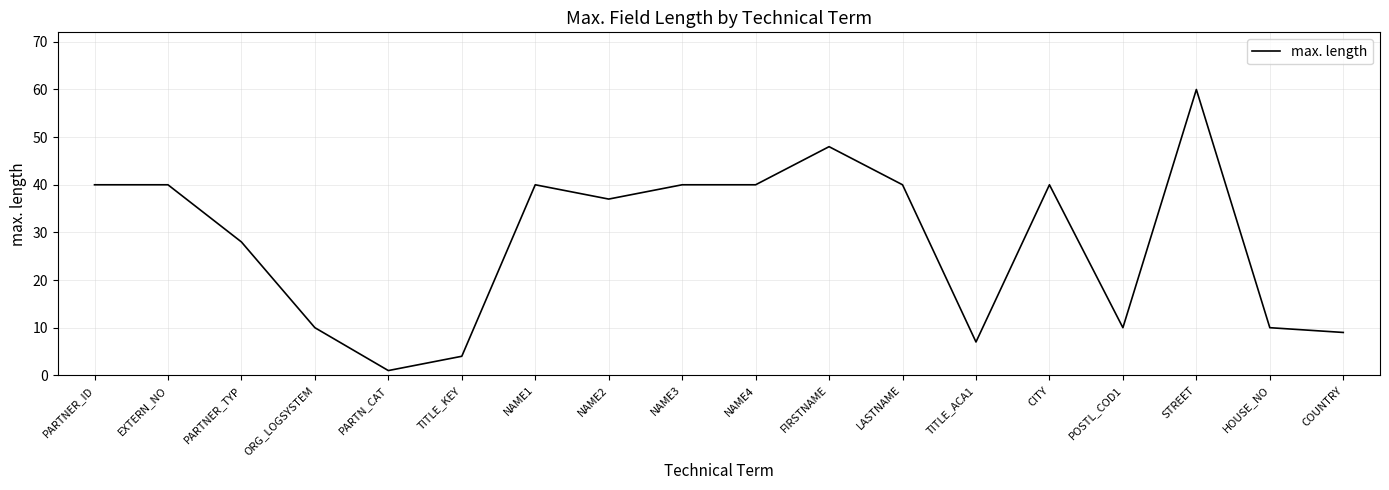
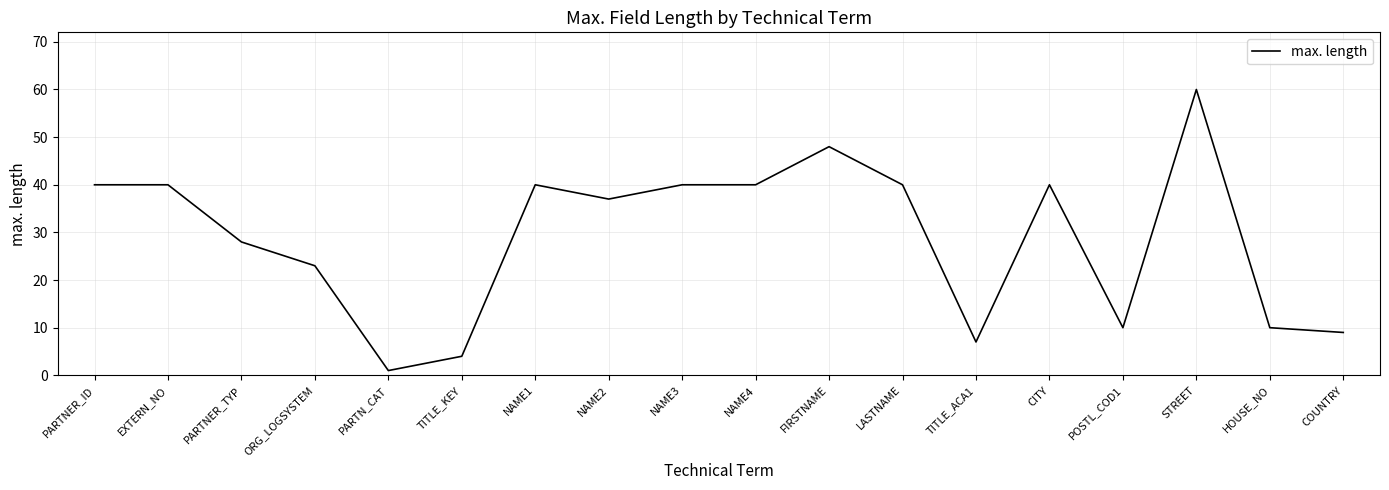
  {
    "PARTNER_ID": 40,
    "EXTERN_NO": 40,
    "PARTNER_TYP": 28,
-   "ORG_LOGSYSTEM": 10,
+   "ORG_LOGSYSTEM": 23,
    "PARTN_CAT": 1,
    "TITLE_KEY": 4,
    "NAME1": 40,
    "NAME2": 37,
    "NAME3": 40,
    "NAME4": 40,
    "FIRSTNAME": 48,
    "LASTNAME": 40,
    "TITLE_ACA1": 7,
    "CITY": 40,
    "POSTL_COD1": 10,
    "STREET": 60,
    "HOUSE_NO": 10,
    "COUNTRY": 9
  }
